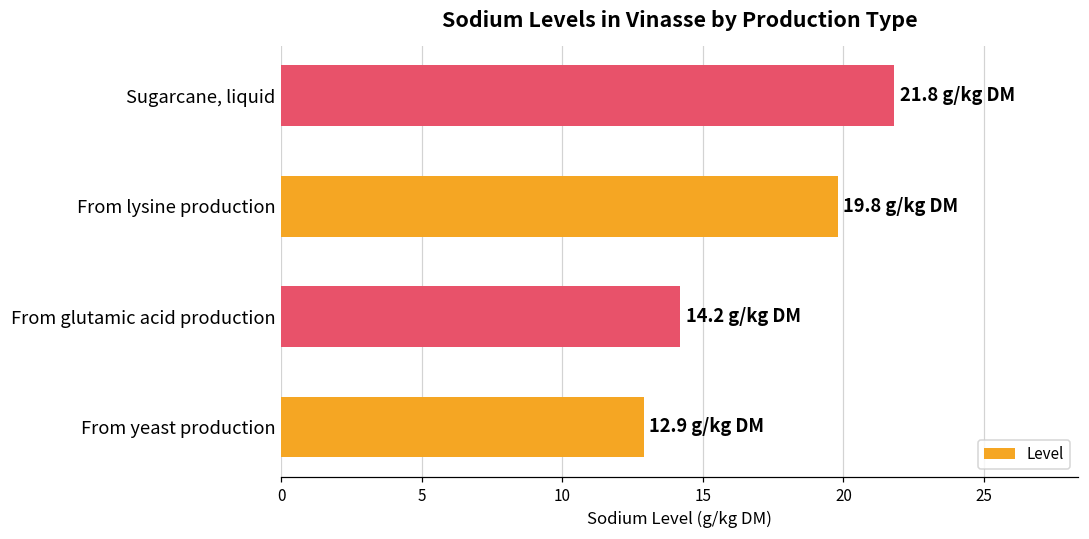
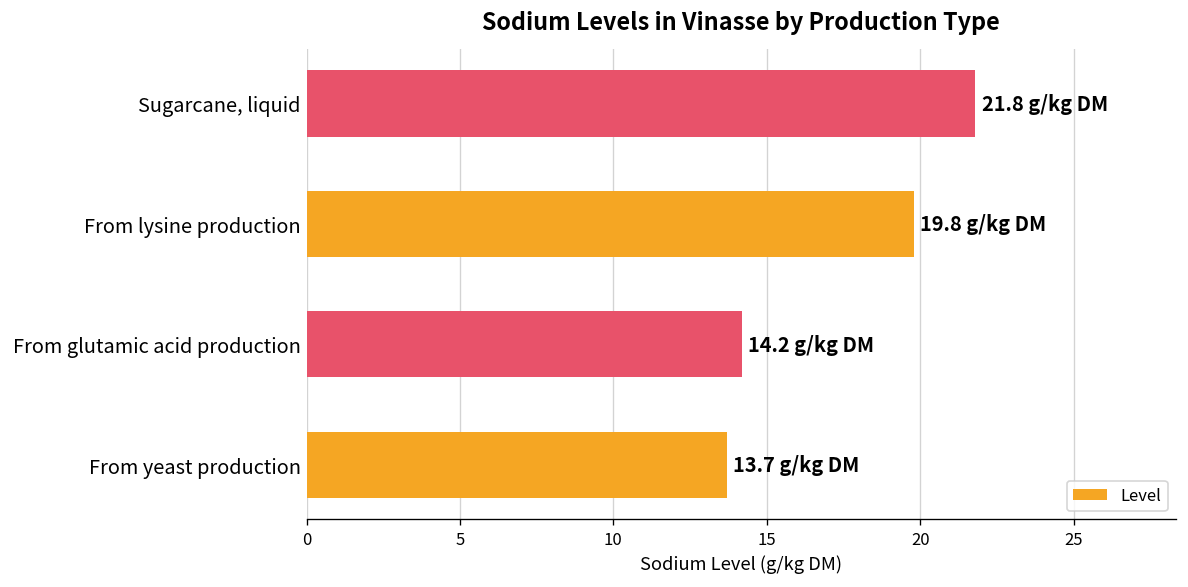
  {
    "Sugarcane, liquid": 21.8,
    "From lysine production": 19.8,
    "From glutamic acid production": 14.2,
-   "From yeast production": 12.9
+   "From yeast production": 13.7
  }
